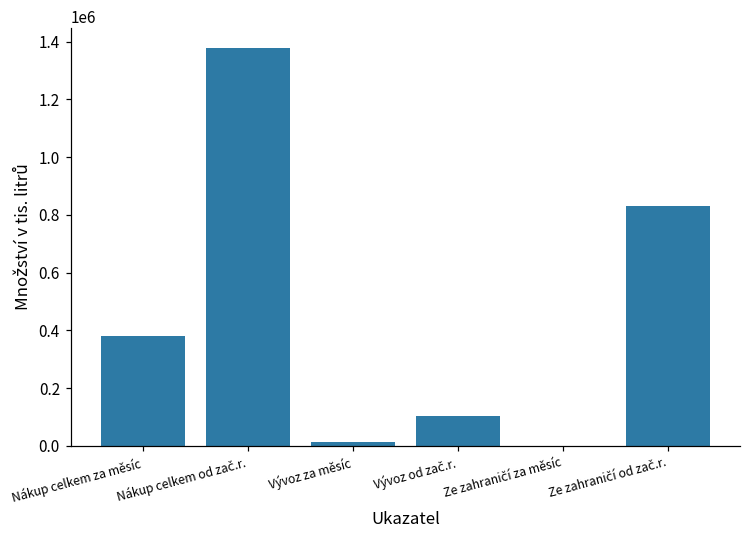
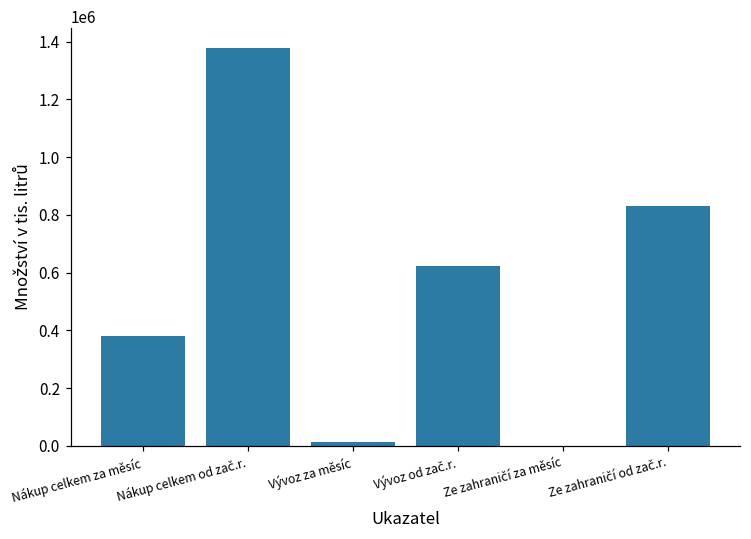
  {
    "Nákup celkem za měsíc": 380000,
    "Nákup celkem od zač.r.": 1380000,
    "Vývoz za měsíc": 10000,
-   "Vývoz od zač.r.": 100000,
+   "Vývoz od zač.r.": 620000,
    "Ze zahraničí od zač.r.": 830000
  }
